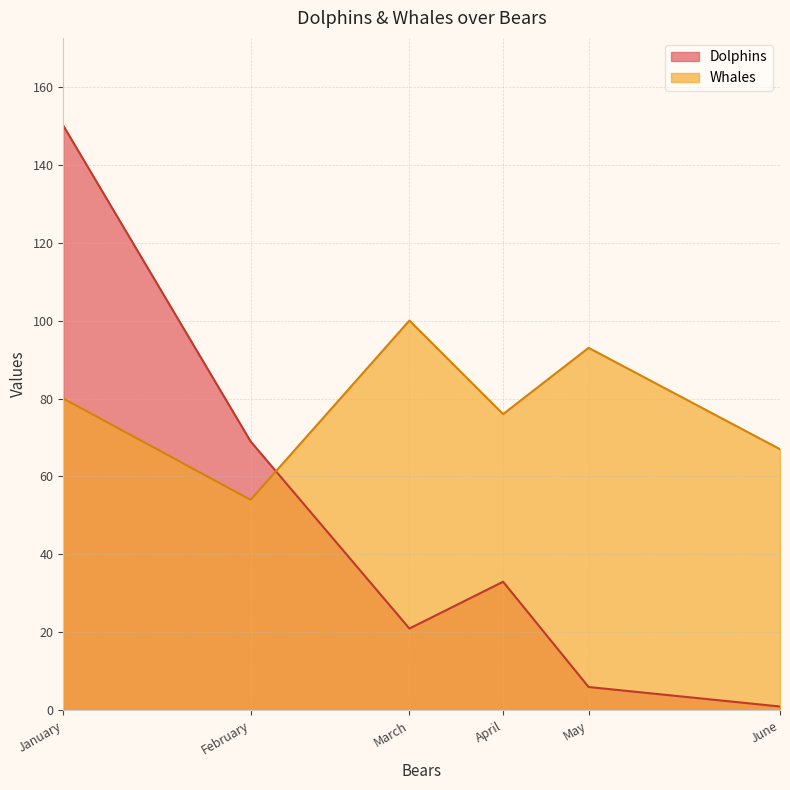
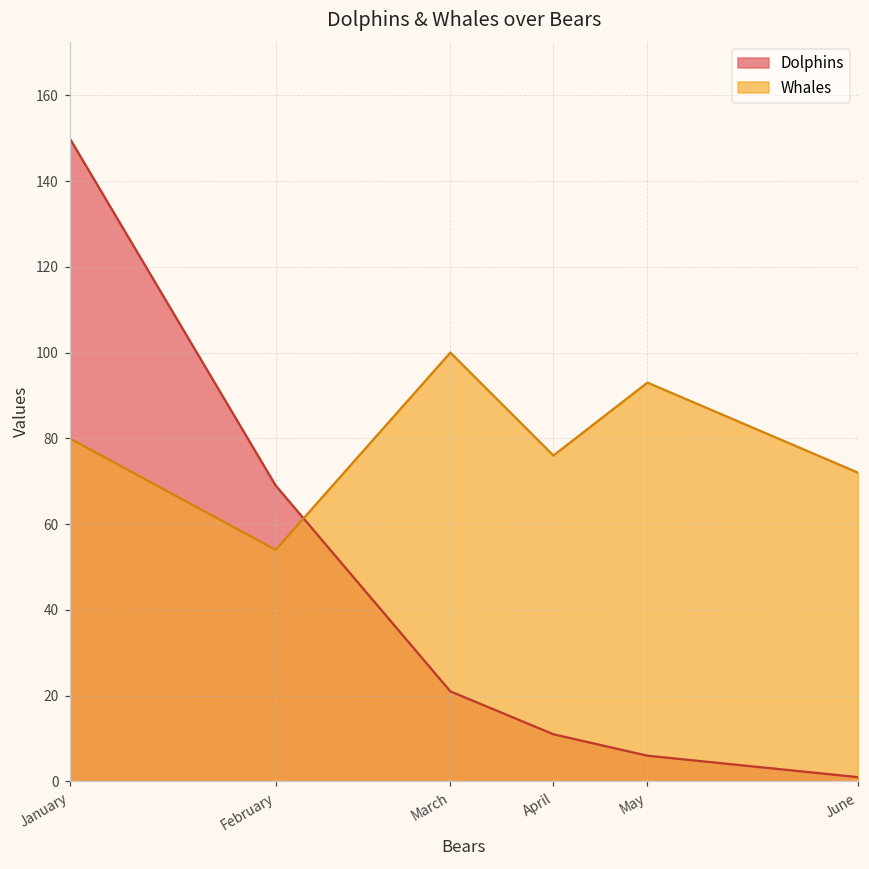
  {
    "Dolphins": {
      "January": 150,
      "February": 69,
      "March": 21,
-     "April": 33,
+     "April": 11,
      "May": 6,
      "June": 1
    },
    "Whales": {
      "January": 80,
      "February": 54,
      "March": 100,
      "April": 76,
      "May": 93,
-     "June": 67
+     "June": 72
    }
  }
